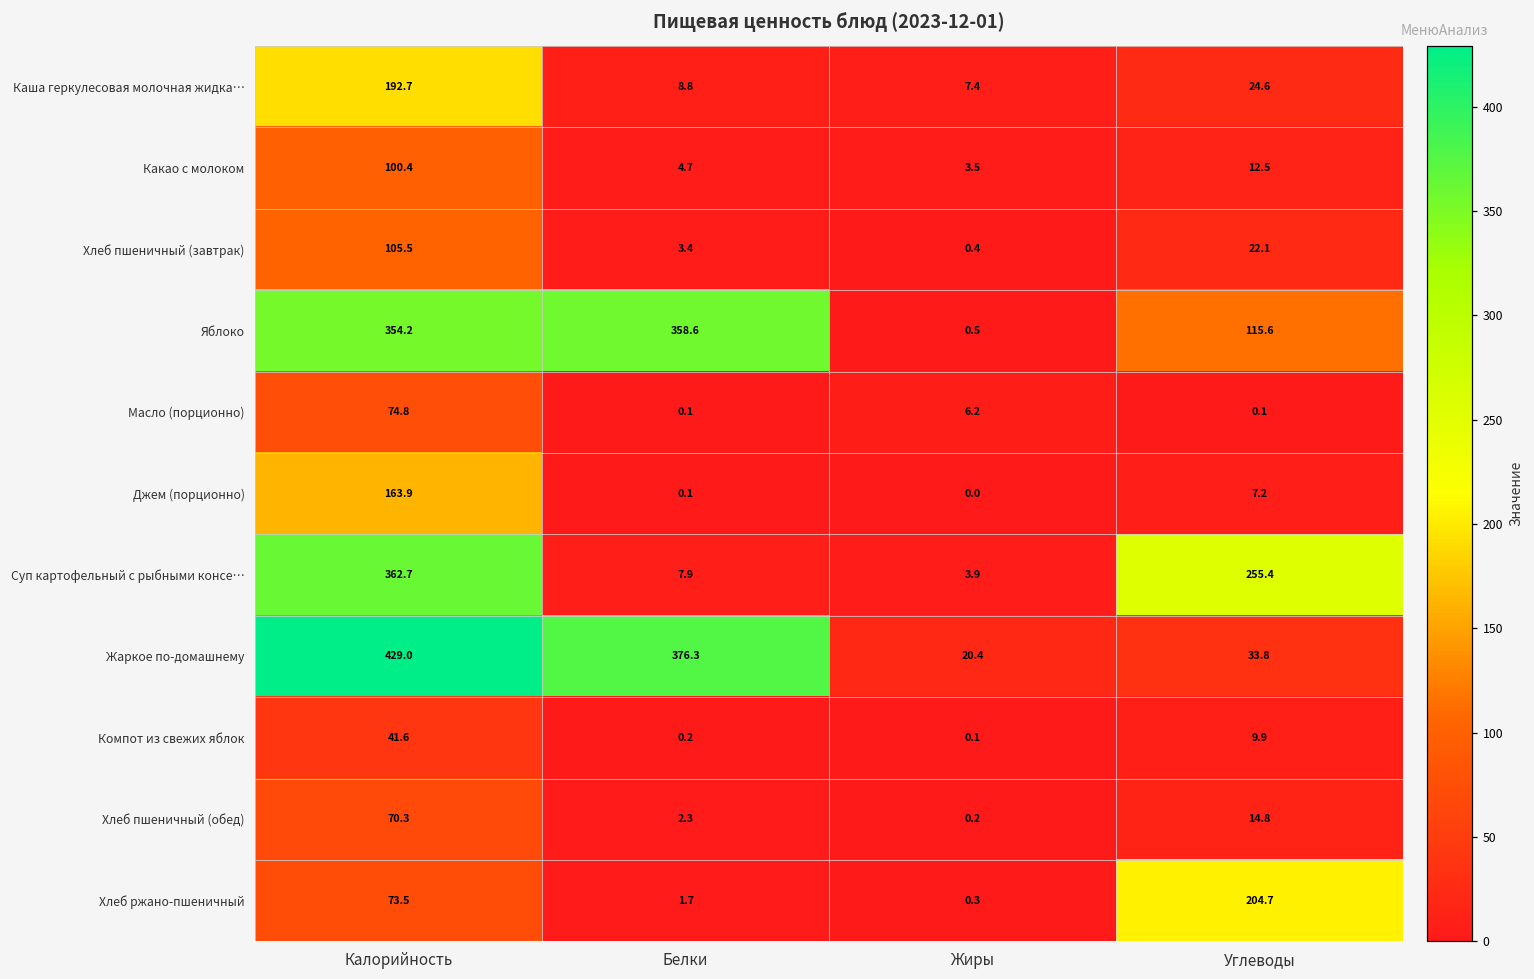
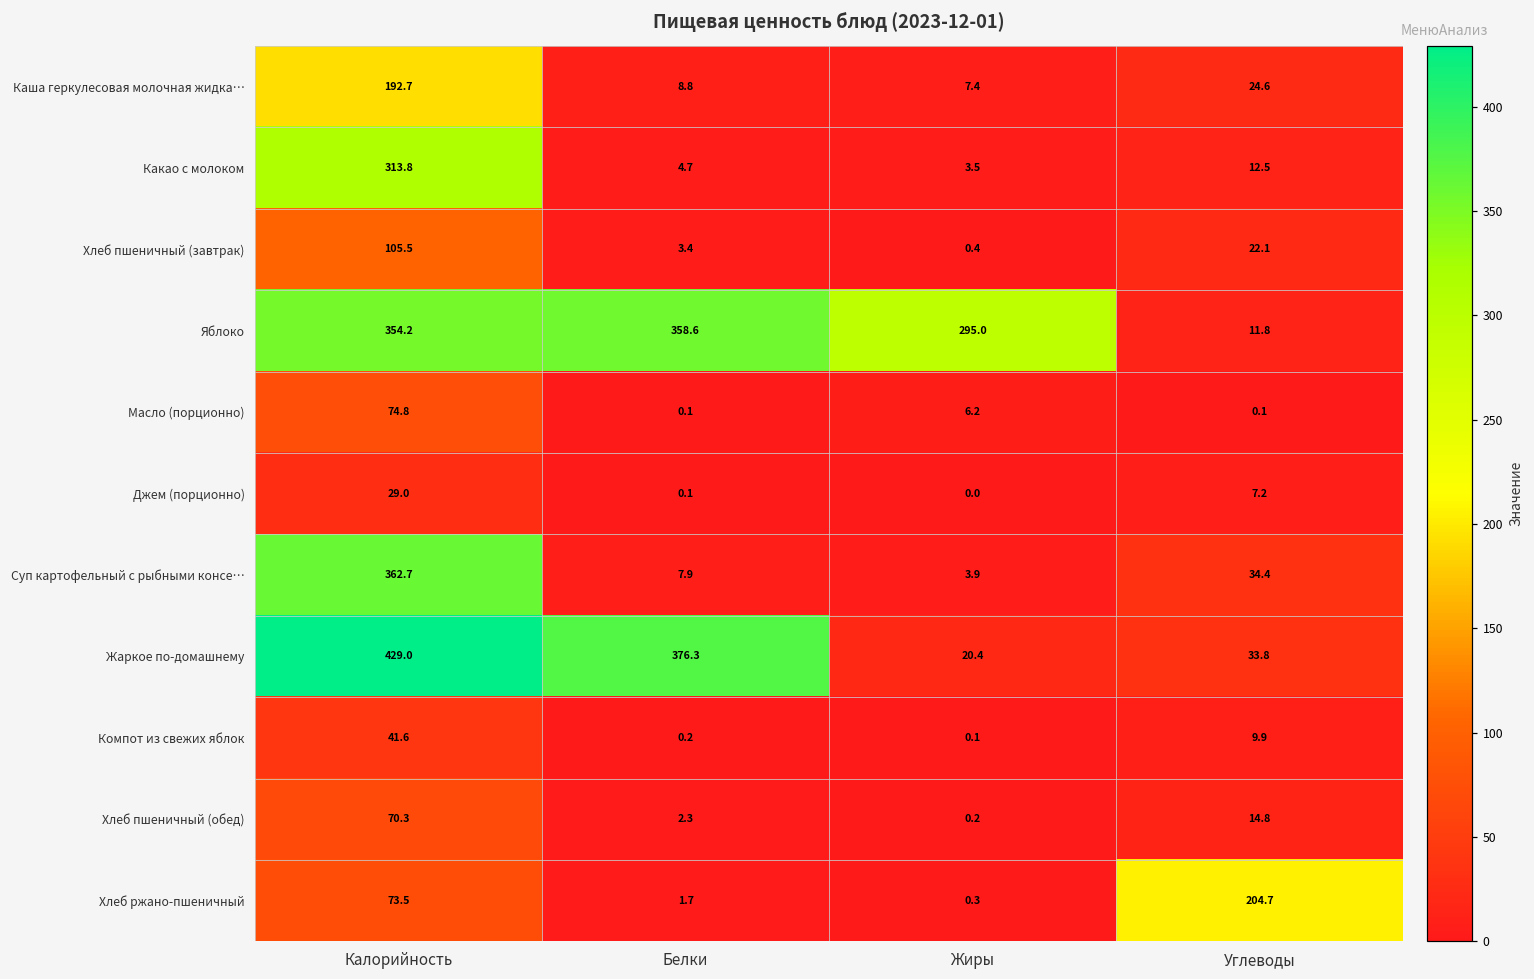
  {
    "Каша геркулесовая молочная жидка…": {
      "Калорийность": 192.7,
      "Белки": 8.8,
      "Жиры": 7.4,
      "Углеводы": 24.6
    },
    "Какао с молоком": {
-     "Калорийность": 100.4,
+     "Калорийность": 313.8,
      "Белки": 4.7,
      "Жиры": 3.5,
      "Углеводы": 12.5
    },
    "Хлеб пшеничный (завтрак)": {
      "Калорийность": 105.5,
      "Белки": 3.4,
      "Жиры": 0.4,
      "Углеводы": 22.1
    },
    "Яблоко": {
      "Калорийность": 354.2,
      "Белки": 358.6,
-     "Жиры": 0.5,
-     "Углеводы": 115.6
+     "Жиры": 295.0,
+     "Углеводы": 11.8
    },
    "Масло (порционно)": {
      "Калорийность": 74.8,
      "Белки": 0.1,
      "Жиры": 6.2,
      "Углеводы": 0.1
    },
    "Джем (порционно)": {
-     "Калорийность": 163.9,
+     "Калорийность": 29.0,
      "Белки": 0.1,
      "Жиры": 0.0,
      "Углеводы": 7.2
    },
    "Суп картофельный с рыбными консе…": {
      "Калорийность": 362.7,
      "Белки": 7.9,
      "Жиры": 3.9,
-     "Углеводы": 255.4
+     "Углеводы": 34.4
    },
    "Жаркое по-домашнему": {
      "Калорийность": 429.0,
      "Белки": 376.3,
      "Жиры": 20.4,
      "Углеводы": 33.8
    },
    "Компот из свежих яблок": {
      "Калорийность": 41.6,
      "Белки": 0.2,
      "Жиры": 0.1,
      "Углеводы": 9.9
    },
    "Хлеб пшеничный (обед)": {
      "Калорийность": 70.3,
      "Белки": 2.3,
      "Жиры": 0.2,
      "Углеводы": 14.8
    },
    "Хлеб ржано-пшеничный": {
      "Калорийность": 73.5,
      "Белки": 1.7,
      "Жиры": 0.3,
      "Углеводы": 204.7
    }
  }
